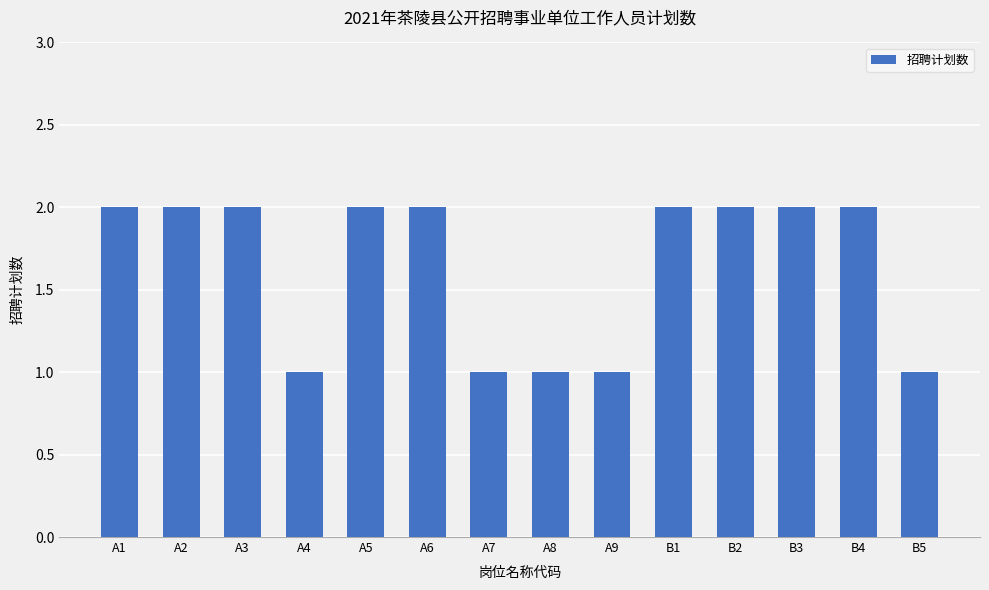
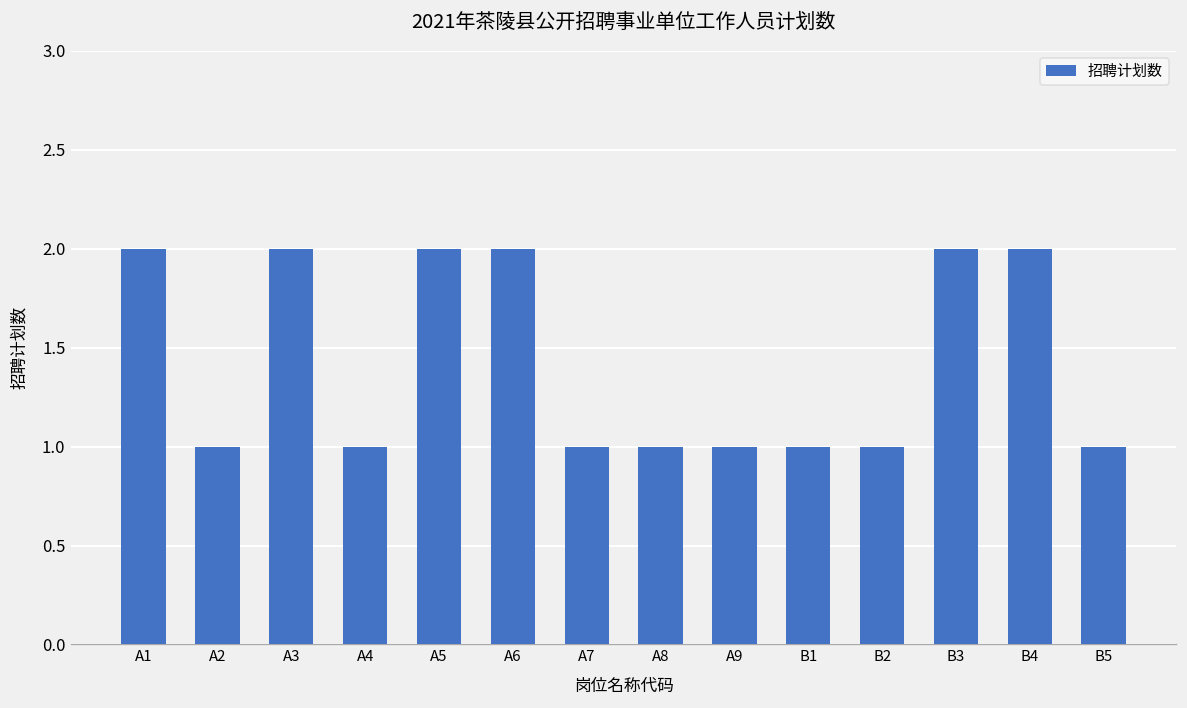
  {
    "A1": 2,
-   "A2": 2,
+   "A2": 1,
    "A3": 2,
    "A4": 1,
    "A5": 2,
    "A6": 2,
    "A7": 1,
    "A8": 1,
    "A9": 1,
-   "B1": 2,
-   "B2": 2,
+   "B1": 1,
+   "B2": 1,
    "B3": 2,
    "B4": 2,
    "B5": 1
  }
